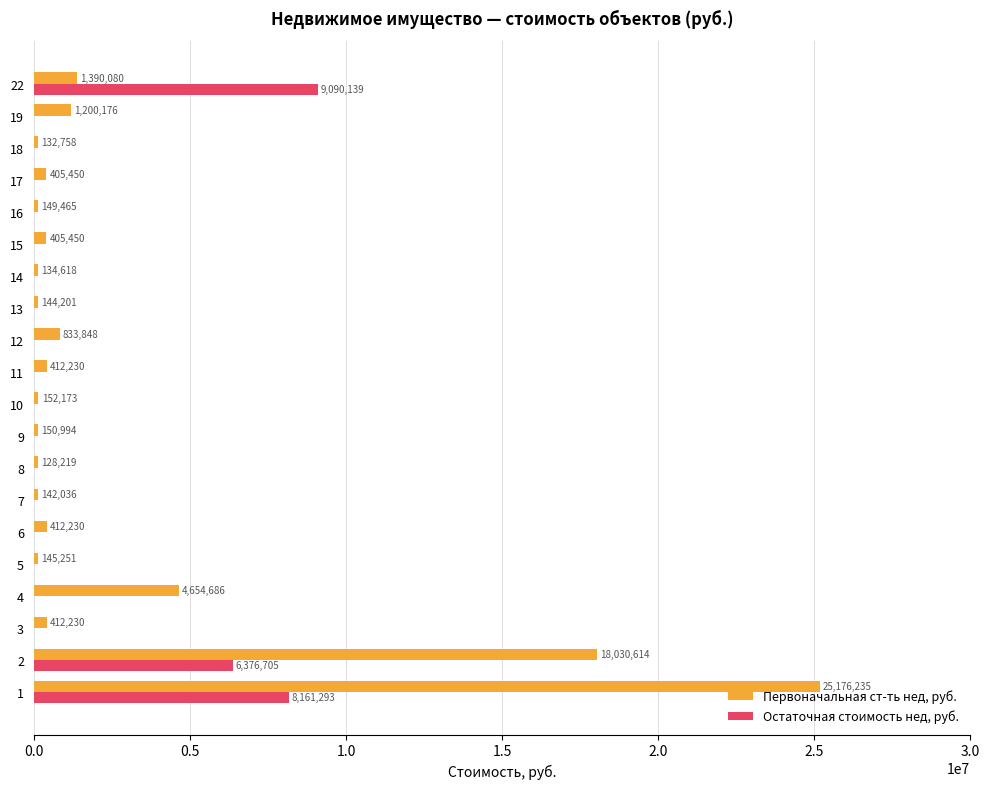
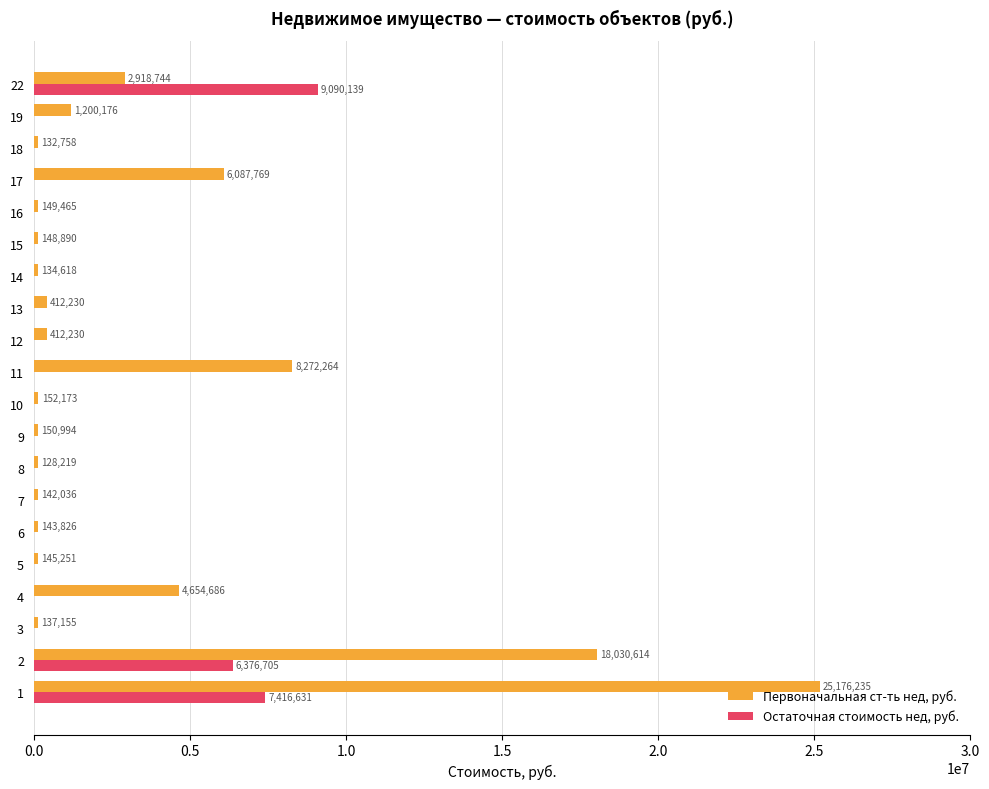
  {
    "Первоначальная ст-ть нед, руб.": {
-     "22": "1,390,080",
+     "22": "2,918,744",
      "19": "1,200,176",
      "18": "132,758",
-     "17": "405,450",
+     "17": "6,087,769",
      "16": "149,465",
-     "15": "405,450",
+     "15": "148,890",
      "14": "134,618",
-     "13": "144,201",
-     "12": "833,848",
-     "11": "412,230",
+     "13": "412,230",
+     "12": "412,230",
+     "11": "8,272,264",
      "10": "152,173",
      "9": "150,994",
      "8": "128,219",
      "7": "142,036",
-     "6": "412,230",
+     "6": "143,826",
      "5": "145,251",
      "4": "4,654,686",
-     "3": "412,230",
+     "3": "137,155",
      "2": "18,030,614",
      "1": "25,176,235"
    },
    "Остаточная стоимость нед, руб.": {
      "22": "9,090,139",
      "2": "6,376,705",
-     "1": "8,161,293"
+     "1": "7,416,631"
    }
  }
